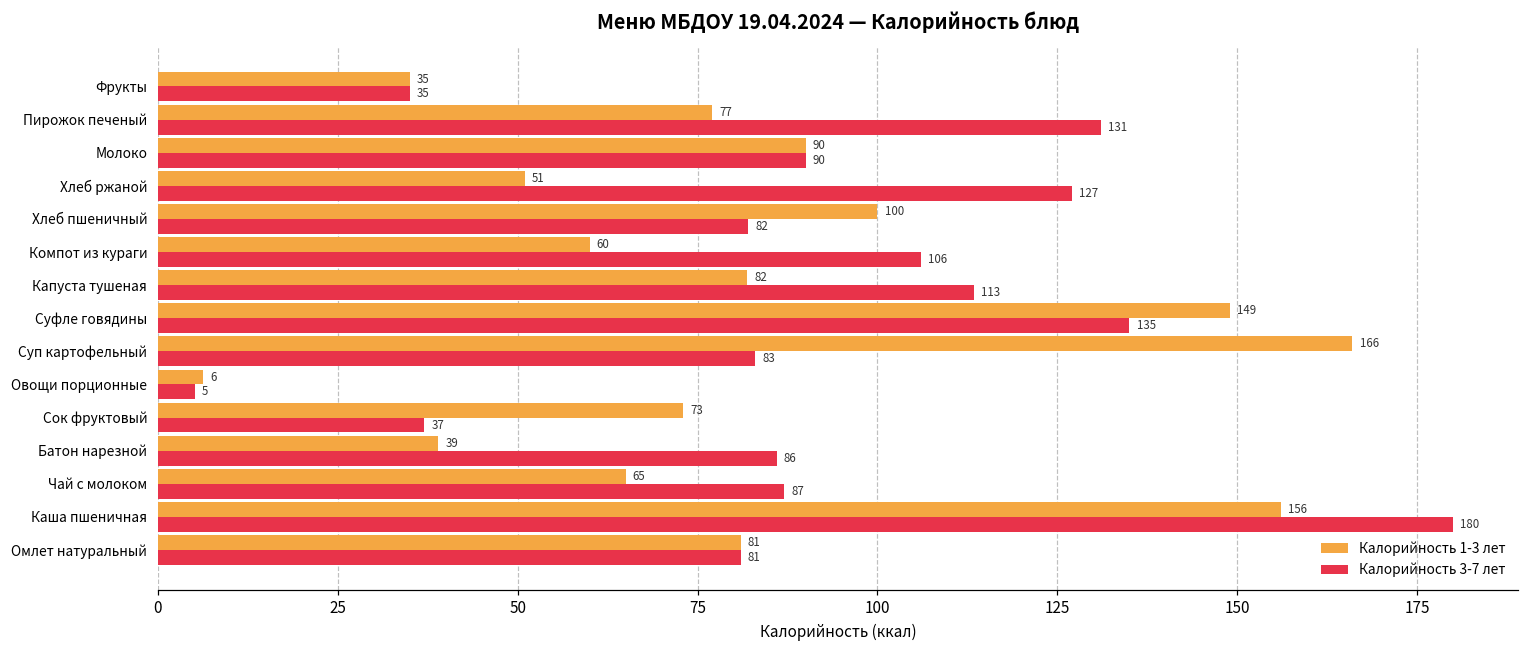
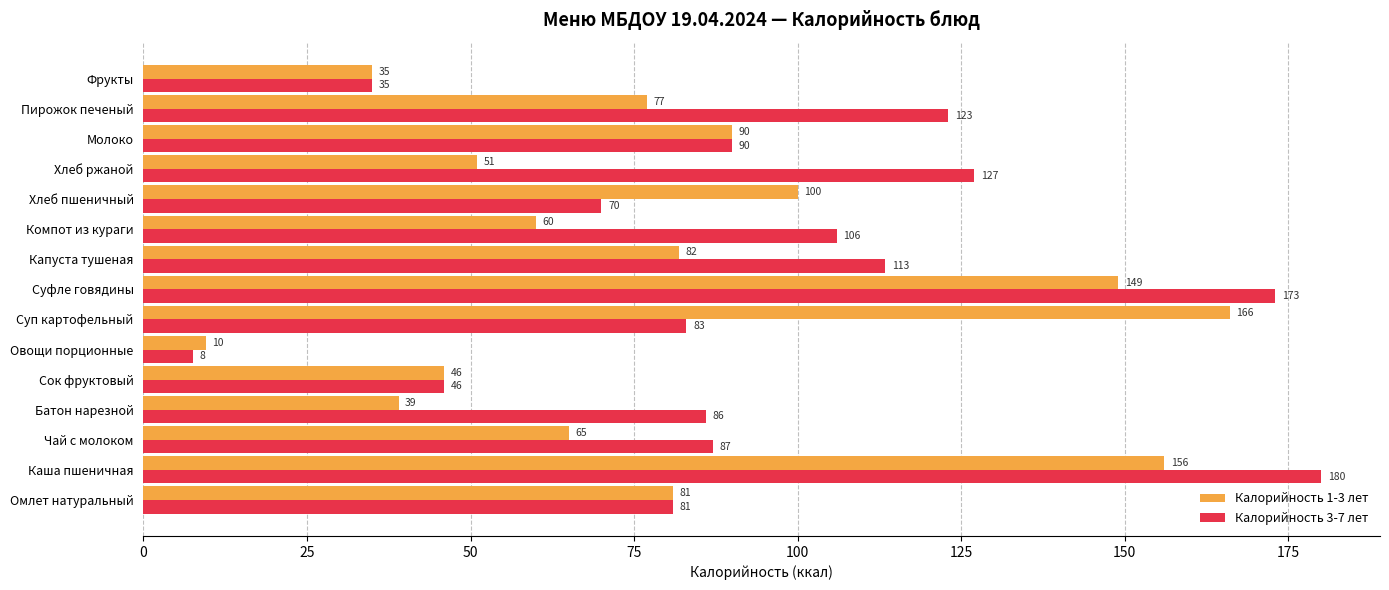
  {
    "Калорийность 1-3 лет": {
      "Фрукты": 35,
      "Пирожок печеный": 77,
      "Молоко": 90,
      "Хлеб ржаной": 51,
      "Хлеб пшеничный": 100,
      "Компот из кураги": 60,
      "Капуста тушеная": 82,
      "Суфле говядины": 149,
      "Суп картофельный": 166,
-     "Овощи порционные": 6,
-     "Сок фруктовый": 73,
+     "Овощи порционные": 10,
+     "Сок фруктовый": 46,
      "Батон нарезной": 39,
      "Чай с молоком": 65,
      "Каша пшеничная": 156,
      "Омлет натуральный": 81
    },
    "Калорийность 3-7 лет": {
      "Фрукты": 35,
-     "Пирожок печеный": 131,
+     "Пирожок печеный": 123,
      "Молоко": 90,
      "Хлеб ржаной": 127,
-     "Хлеб пшеничный": 82,
+     "Хлеб пшеничный": 70,
      "Компот из кураги": 106,
      "Капуста тушеная": 113,
-     "Суфле говядины": 135,
+     "Суфле говядины": 173,
      "Суп картофельный": 83,
-     "Овощи порционные": 5,
-     "Сок фруктовый": 37,
+     "Овощи порционные": 8,
+     "Сок фруктовый": 46,
      "Батон нарезной": 86,
      "Чай с молоком": 87,
      "Каша пшеничная": 180,
      "Омлет натуральный": 81
    }
  }
